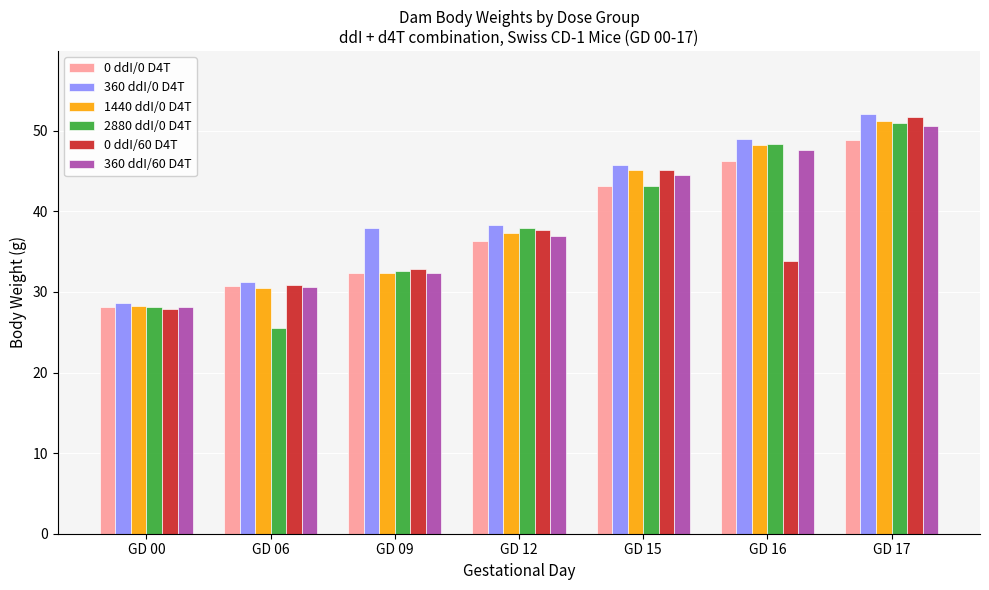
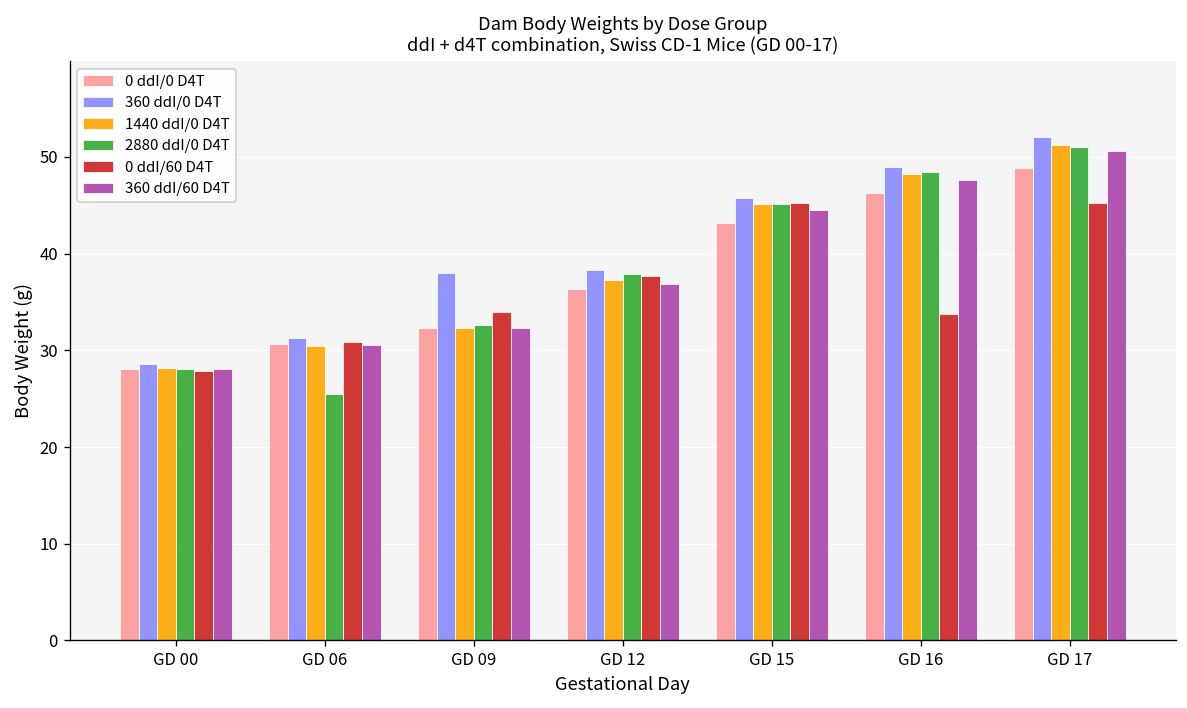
  {
    "0 ddI/0 D4T": {
      "GD 00": 28,
      "GD 06": 31,
      "GD 09": 32,
      "GD 12": 36,
      "GD 15": 43,
      "GD 16": 46,
      "GD 17": 49
    },
    "360 ddI/0 D4T": {
      "GD 00": 29,
      "GD 06": 31,
      "GD 09": 38,
      "GD 12": 38,
      "GD 15": 46,
      "GD 16": 49,
      "GD 17": 52
    },
    "1440 ddI/0 D4T": {
      "GD 00": 28,
      "GD 06": 31,
      "GD 09": 32,
      "GD 12": 37,
      "GD 15": 45,
      "GD 16": 48,
      "GD 17": 51
    },
    "2880 ddI/0 D4T": {
      "GD 00": 28,
      "GD 06": 26,
      "GD 09": 33,
      "GD 12": 38,
-     "GD 15": 43,
+     "GD 15": 45,
      "GD 16": 48,
      "GD 17": 51
    },
    "0 ddI/60 D4T": {
      "GD 00": 28,
      "GD 06": 31,
-     "GD 09": 33,
+     "GD 09": 34,
      "GD 12": 38,
      "GD 15": 45,
      "GD 16": 34,
-     "GD 17": 52
+     "GD 17": 45
    },
    "360 ddI/60 D4T": {
      "GD 00": 28,
      "GD 06": 31,
      "GD 09": 32,
      "GD 12": 37,
      "GD 15": 45,
      "GD 16": 48,
      "GD 17": 51
    }
  }
